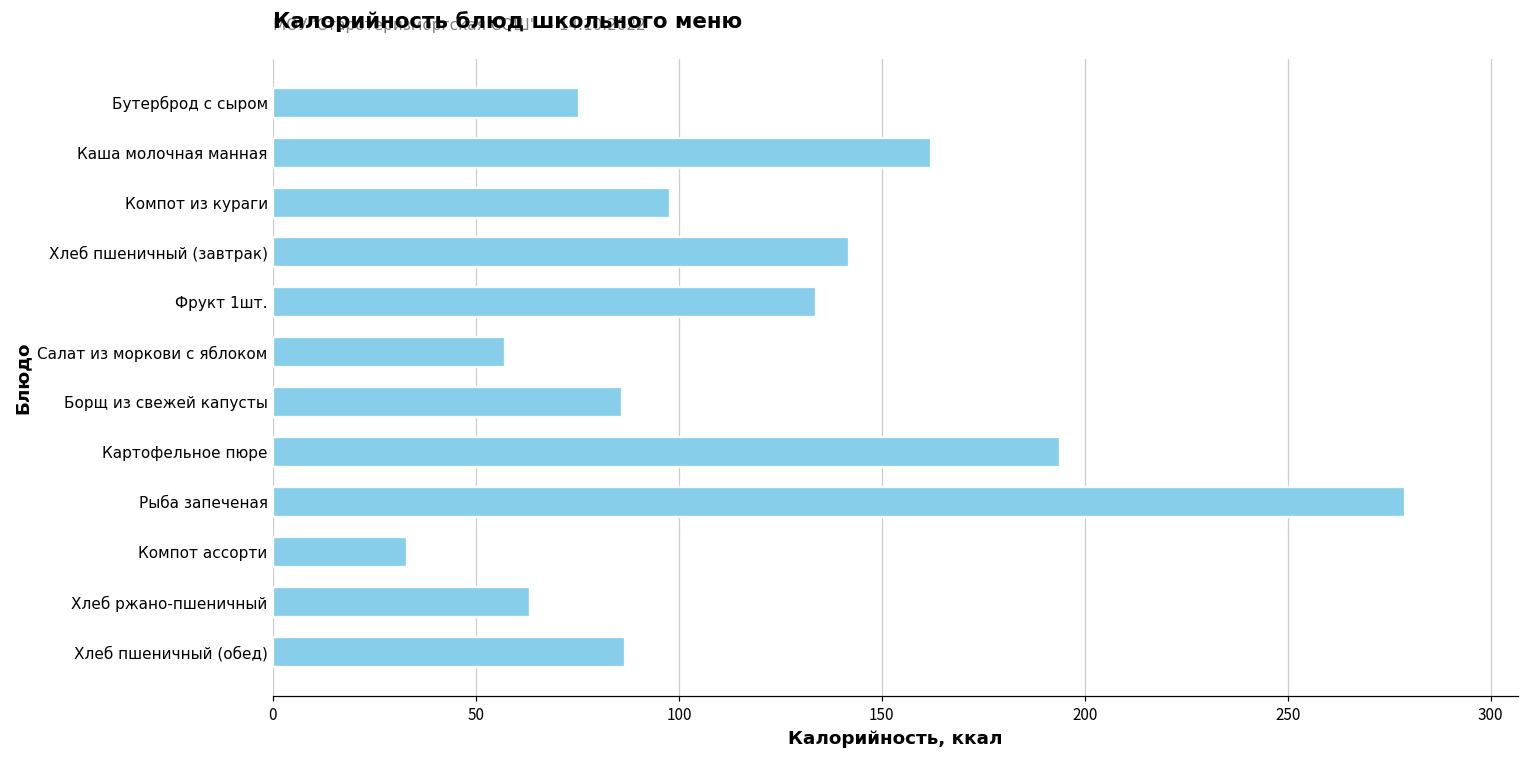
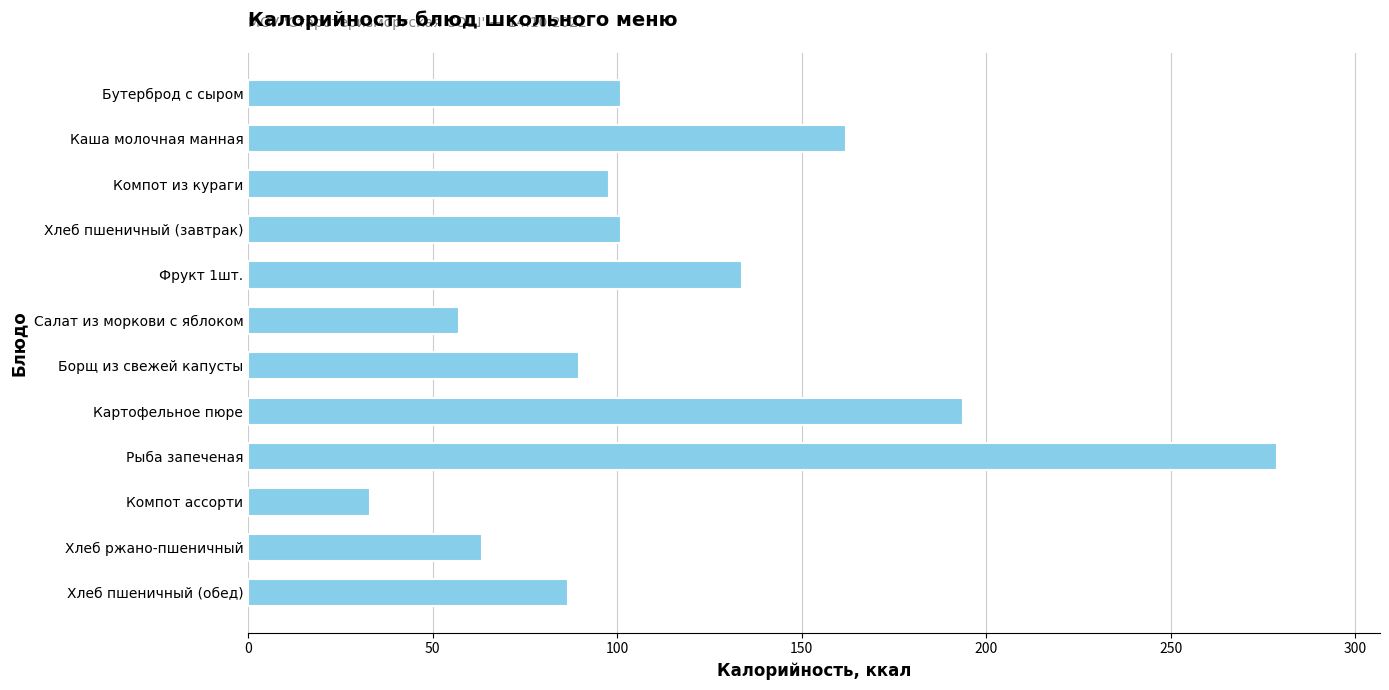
  {
-   "Бутерброд с сыром": 75,
+   "Бутерброд с сыром": 101,
    "Каша молочная манная": 162,
    "Компот из кураги": 98,
-   "Хлеб пшеничный (завтрак)": 142,
+   "Хлеб пшеничный (завтрак)": 101,
    "Фрукт 1шт.": 134,
    "Салат из моркови с яблоком": 57,
-   "Борщ из свежей капусты": 86,
+   "Борщ из свежей капусты": 90,
    "Картофельное пюре": 194,
    "Рыба запеченая": 279,
    "Компот ассорти": 33,
    "Хлеб ржано-пшеничный": 63,
    "Хлеб пшеничный (обед)": 87
  }
